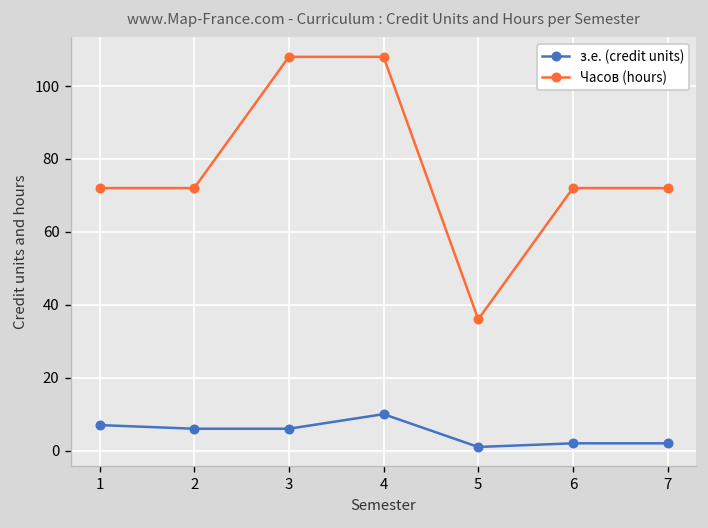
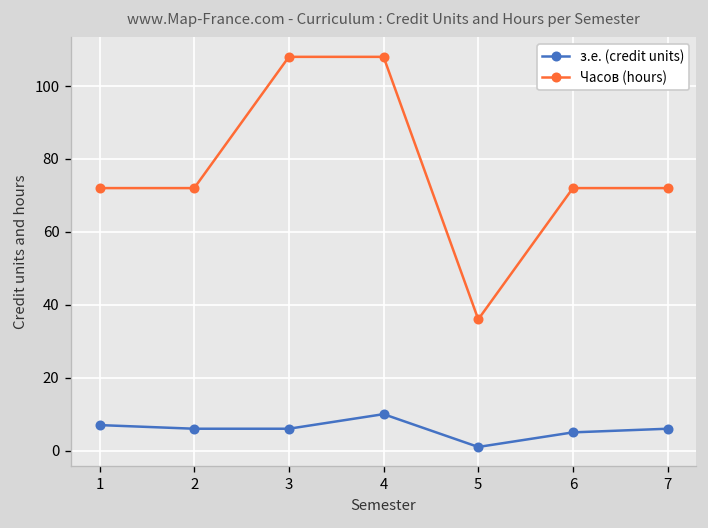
  {
    "з.е. (credit units)": {
      "1": 7,
      "2": 6,
      "3": 6,
      "4": 10,
      "5": 1,
-     "6": 2,
-     "7": 2
+     "6": 5,
+     "7": 6
    },
    "Часов (hours)": {
      "1": 72,
      "2": 72,
      "3": 108,
      "4": 108,
      "5": 36,
      "6": 72,
      "7": 72
    }
  }
